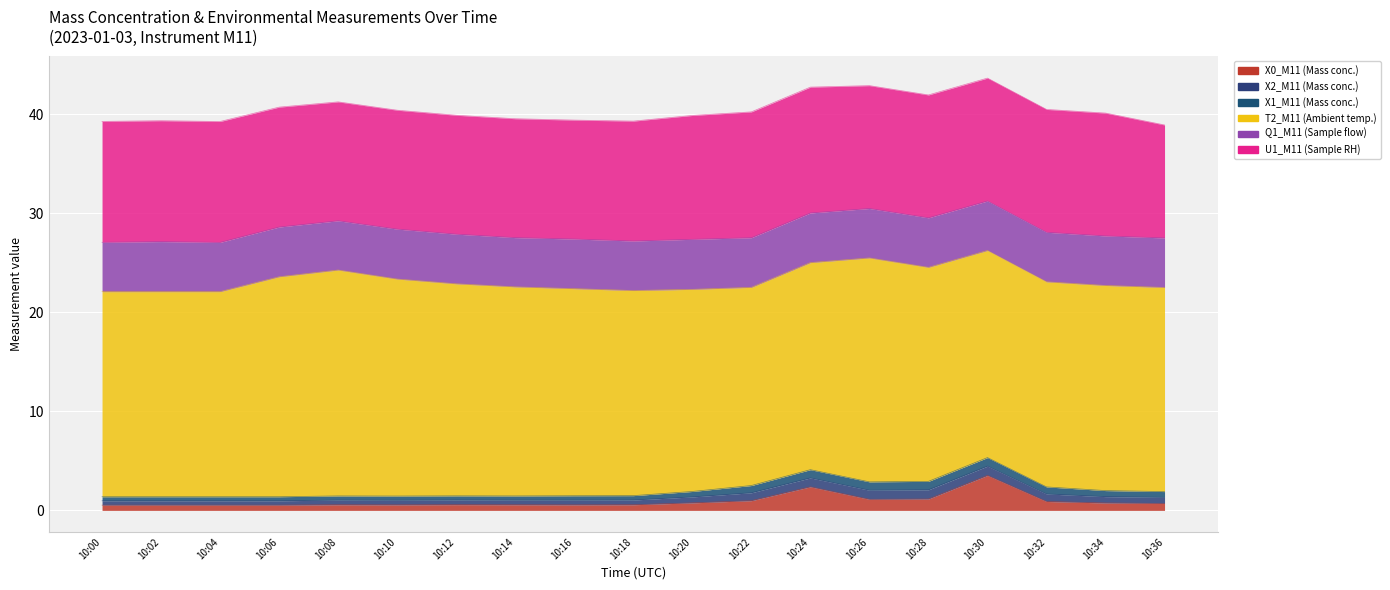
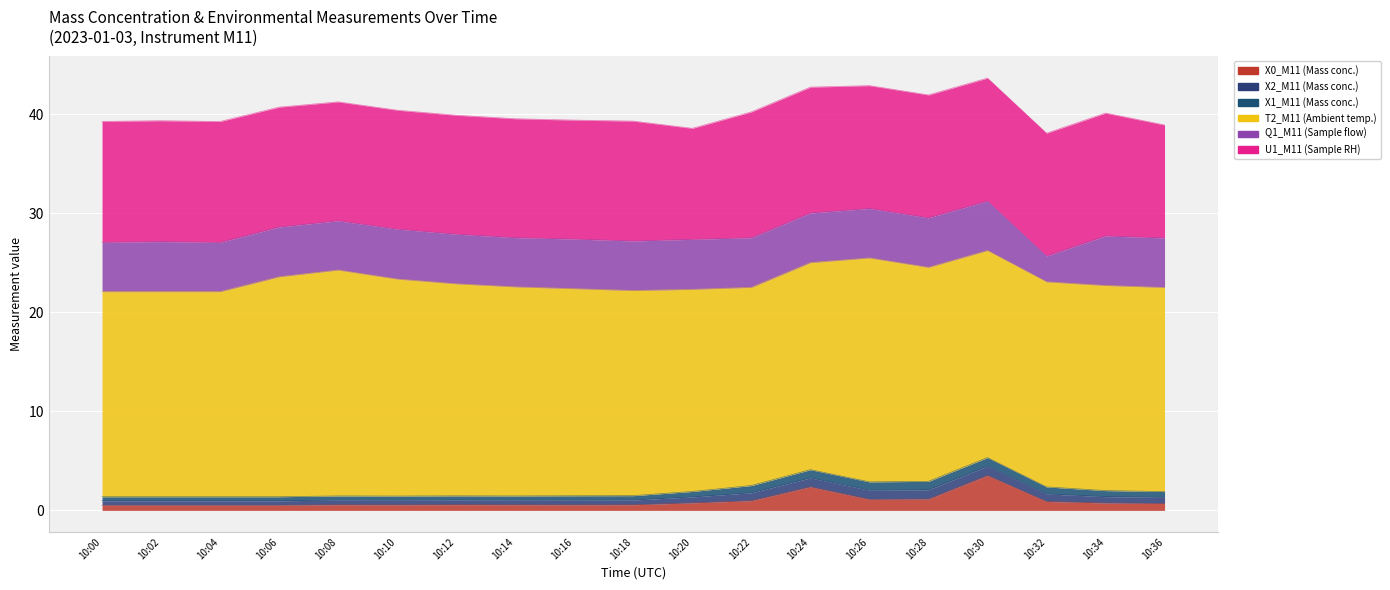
  {
    "X0_M11 (Mass conc.)": {
      "10:00": 1,
      "10:02": 1,
      "10:04": 1,
      "10:06": 1,
      "10:08": 1,
      "10:10": 1,
      "10:12": 1,
      "10:14": 1,
      "10:16": 1,
      "10:18": 1,
      "10:20": 1,
      "10:22": 1,
      "10:24": 2,
      "10:26": 1,
      "10:28": 1,
      "10:30": 4,
      "10:32": 1,
      "10:34": 1,
      "10:36": 1
    },
    "T2_M11 (Ambient temp.)": {
      "10:00": 21,
      "10:02": 21,
      "10:04": 21,
      "10:06": 22,
      "10:08": 23,
      "10:10": 22,
      "10:12": 21,
      "10:14": 21,
      "10:16": 21,
      "10:18": 21,
      "10:20": 20,
      "10:22": 20,
      "10:24": 21,
      "10:26": 23,
      "10:28": 22,
      "10:30": 21,
      "10:32": 21,
      "10:34": 21,
      "10:36": 21
    },
    "Q1_M11 (Sample flow)": {
      "10:00": 5,
      "10:02": 5,
      "10:04": 5,
      "10:06": 5,
      "10:08": 5,
      "10:10": 5,
      "10:12": 5,
      "10:14": 5,
      "10:16": 5,
      "10:18": 5,
      "10:20": 5,
      "10:22": 5,
      "10:24": 5,
      "10:26": 5,
      "10:28": 5,
      "10:30": 5,
-     "10:32": 5,
+     "10:32": 3,
      "10:34": 5,
      "10:36": 5
    },
    "U1_M11 (Sample RH)": {
      "10:00": 12,
      "10:02": 12,
      "10:04": 12,
      "10:06": 12,
      "10:08": 12,
      "10:10": 12,
      "10:12": 12,
      "10:14": 12,
      "10:16": 12,
      "10:18": 12,
-     "10:20": 13,
+     "10:20": 11,
      "10:22": 13,
      "10:24": 13,
      "10:26": 12,
      "10:28": 12,
      "10:30": 12,
      "10:32": 12,
      "10:34": 12,
      "10:36": 11
    }
  }
